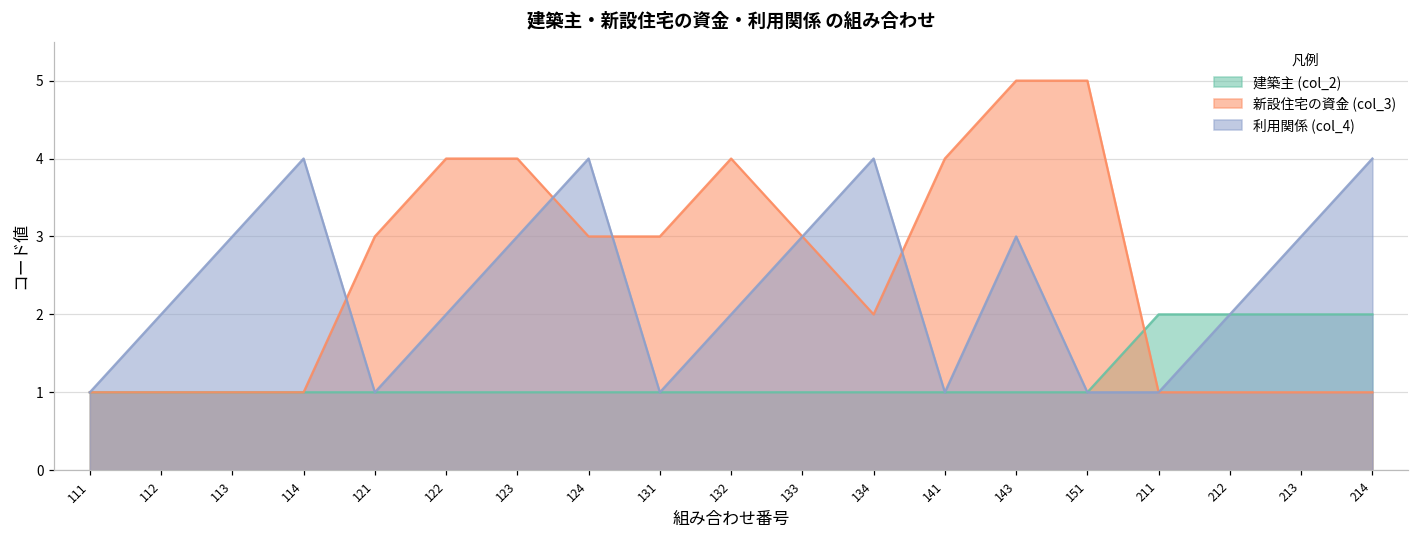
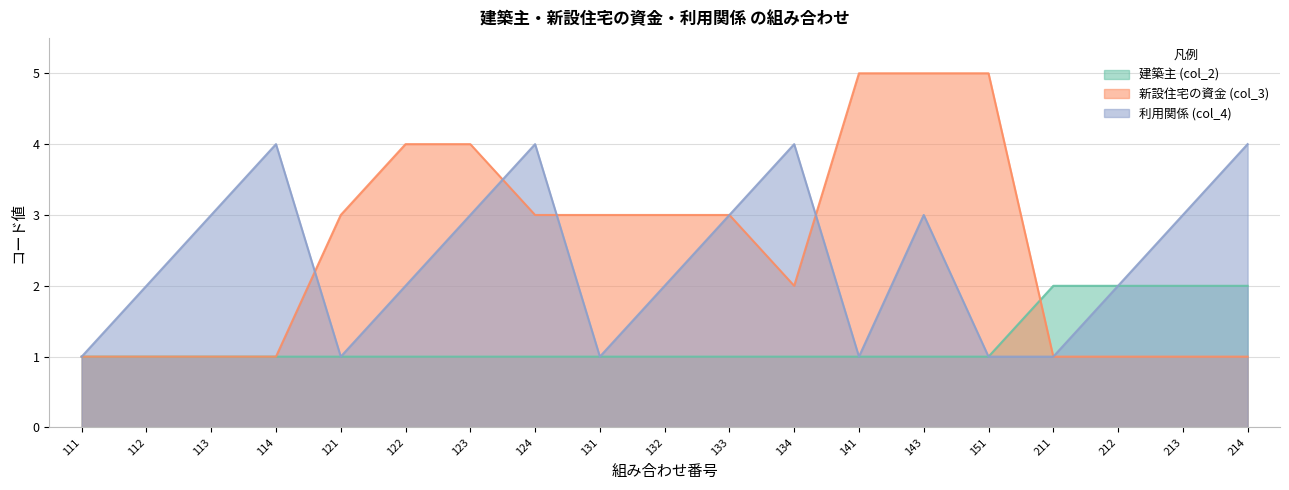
  {
    "新設住宅の資金 (col_3)": {
      "121": 3,
      "122": 4,
      "123": 4,
      "124": 3,
      "131": 3,
-     "132": 4,
+     "132": 3,
      "134": 2,
-     "141": 4,
+     "141": 5,
      "143": 5,
      "151": 5,
      "212": 1,
      "213": 1,
      "214": 1
    }
  }
